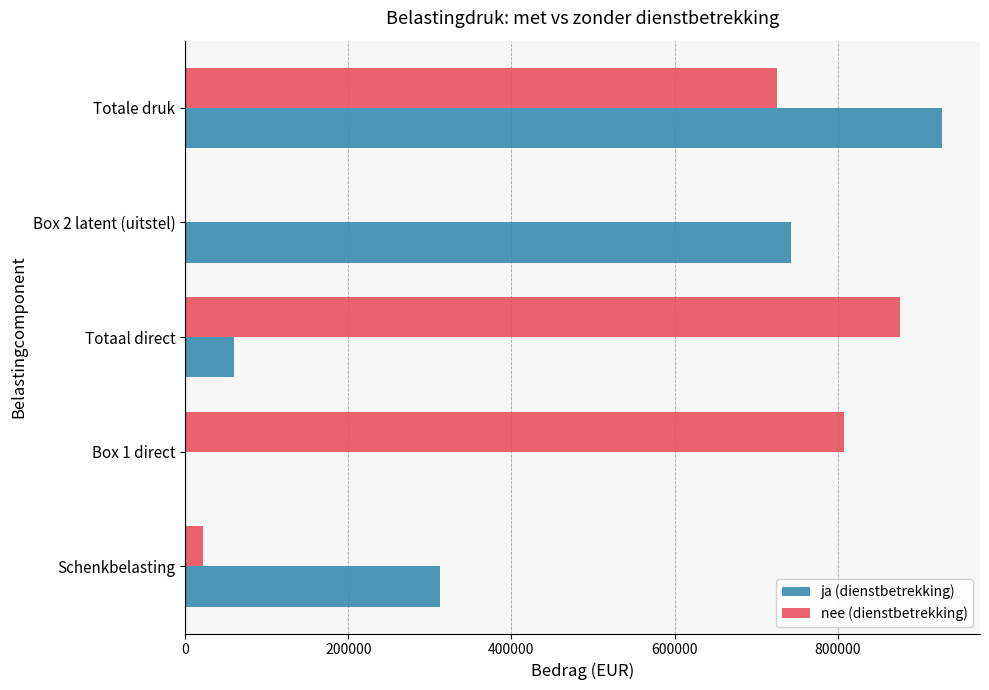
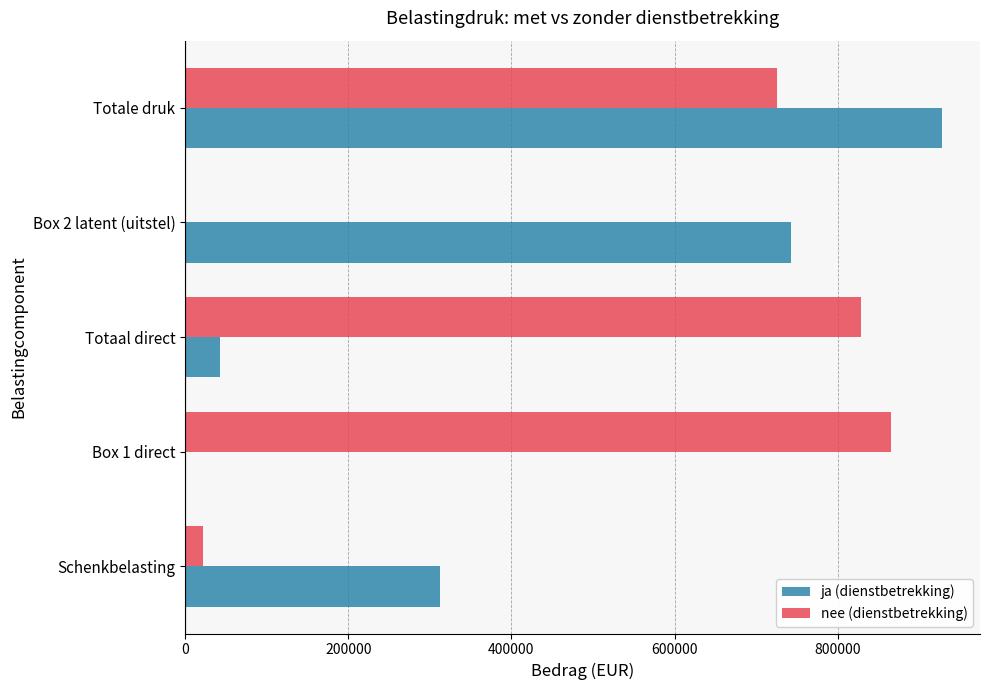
  {
    "ja (dienstbetrekking)": {
      "Totale druk": 930000,
      "Box 2 latent (uitstel)": 740000,
-     "Totaal direct": 60000,
+     "Totaal direct": 40000,
      "Box 1 direct": 0,
      "Schenkbelasting": 310000
    },
    "nee (dienstbetrekking)": {
      "Totale druk": 730000,
      "Box 2 latent (uitstel)": 0,
-     "Totaal direct": 880000,
-     "Box 1 direct": 810000,
+     "Totaal direct": 830000,
+     "Box 1 direct": 870000,
      "Schenkbelasting": 20000
    }
  }
